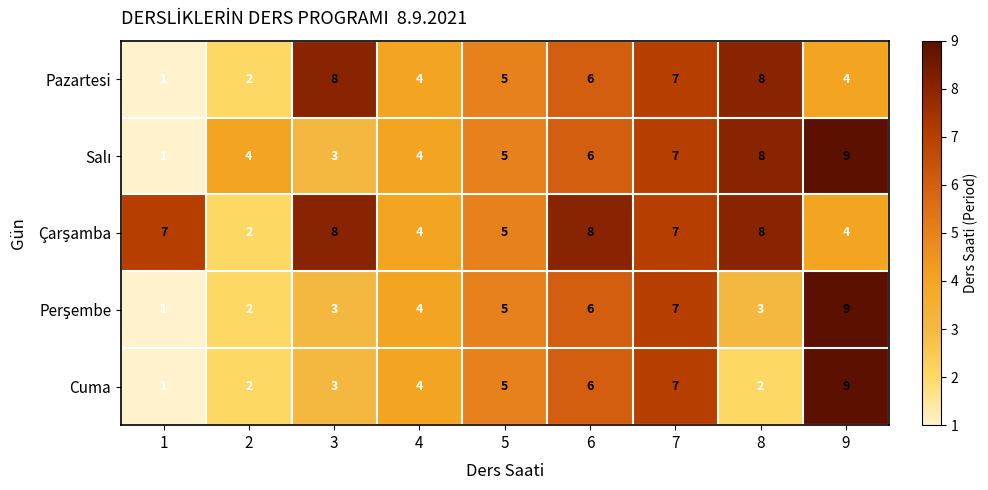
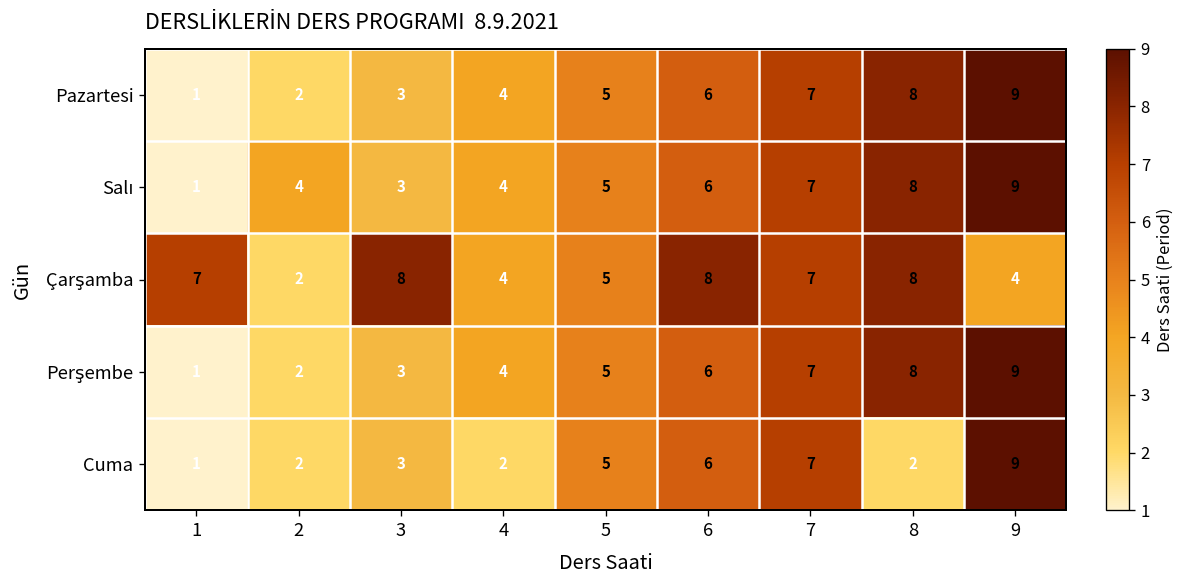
  {
    "Pazartesi": {
      "1": 1,
      "2": 2,
-     "3": 8,
+     "3": 3,
      "4": 4,
      "5": 5,
      "6": 6,
      "7": 7,
      "8": 8,
-     "9": 4
+     "9": 9
    },
    "Salı": {
      "1": 1,
      "2": 4,
      "3": 3,
      "4": 4,
      "5": 5,
      "6": 6,
      "7": 7,
      "8": 8,
      "9": 9
    },
    "Çarşamba": {
      "1": 7,
      "2": 2,
      "3": 8,
      "4": 4,
      "5": 5,
      "6": 8,
      "7": 7,
      "8": 8,
      "9": 4
    },
    "Perşembe": {
      "1": 1,
      "2": 2,
      "3": 3,
      "4": 4,
      "5": 5,
      "6": 6,
      "7": 7,
-     "8": 3,
+     "8": 8,
      "9": 9
    },
    "Cuma": {
      "1": 1,
      "2": 2,
      "3": 3,
-     "4": 4,
+     "4": 2,
      "5": 5,
      "6": 6,
      "7": 7,
      "8": 2,
      "9": 9
    }
  }
